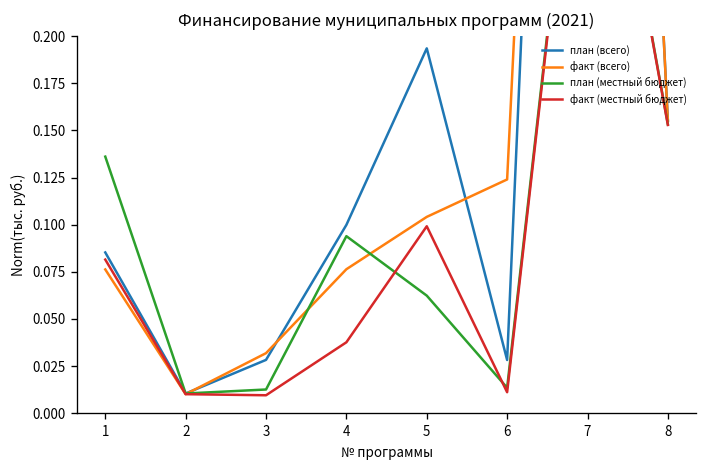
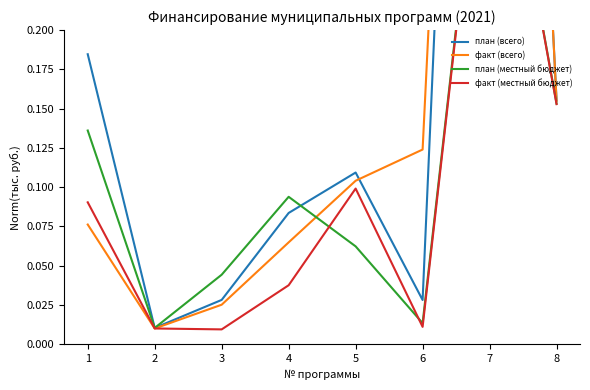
  {
    "план (всего)": {
-     "1": 0.085,
+     "1": 0.185,
      "3": 0.028,
-     "4": 0.100,
-     "5": 0.193,
+     "4": 0.084,
+     "5": 0.109,
      "6": 0.028
    },
    "факт (всего)": {
      "1": 0.076,
-     "3": 0.032,
-     "4": 0.076,
+     "3": 0.025,
+     "4": 0.065,
      "5": 0.104,
      "6": 0.124
    },
    "план (местный бюджет)": {
      "1": 0.136,
-     "3": 0.013,
+     "3": 0.044,
      "4": 0.094,
      "5": 0.062,
      "6": 0.013
    },
    "факт (местный бюджет)": {
-     "1": 0.081,
+     "1": 0.090,
      "3": 0.010,
      "4": 0.038,
      "5": 0.099,
      "6": 0.011
    }
  }
